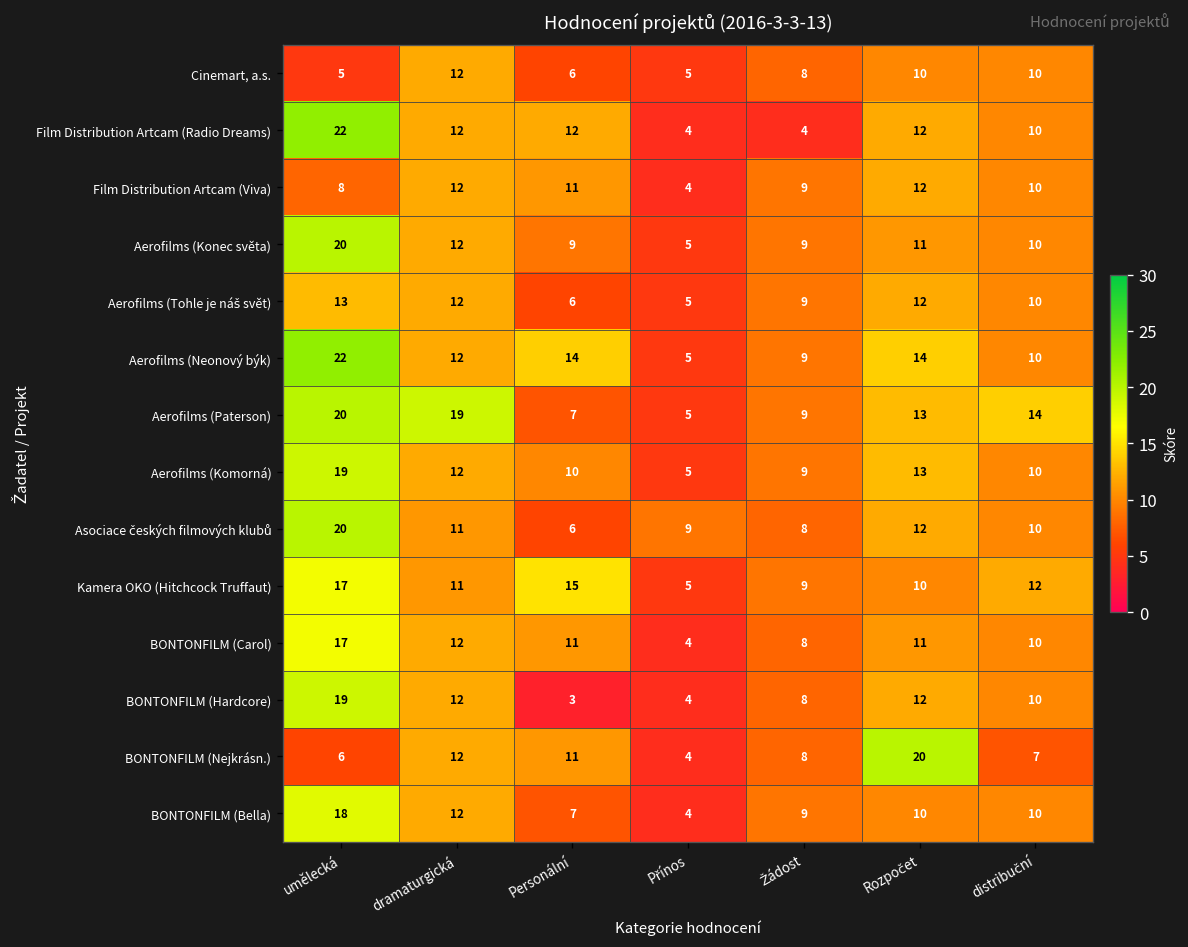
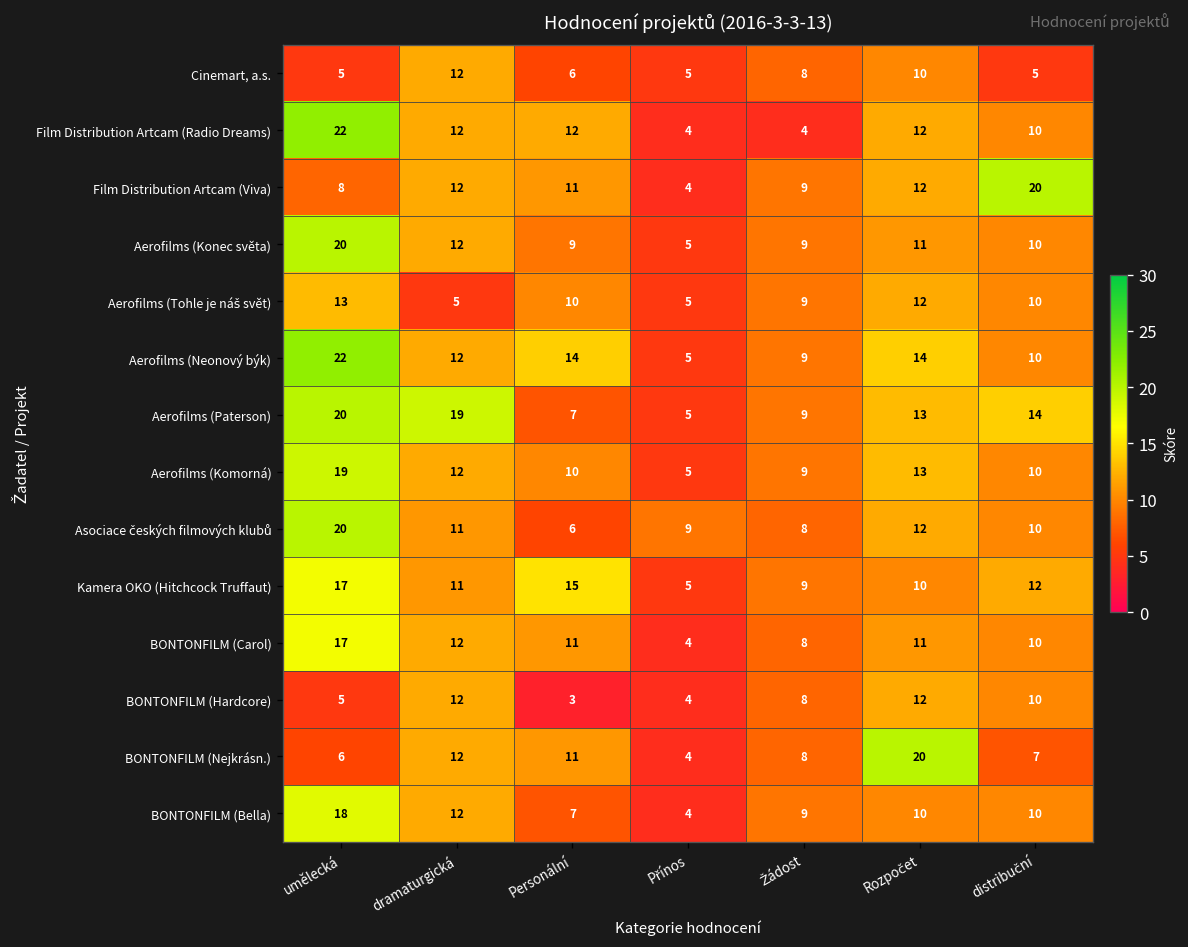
  {
    "Cinemart, a.s.": {
      "umělecká": 5,
      "dramaturgická": 12,
      "Personální": 6,
      "Přínos": 5,
      "Žádost": 8,
      "Rozpočet": 10,
-     "distribuční": 10
+     "distribuční": 5
    },
    "Film Distribution Artcam (Radio Dreams)": {
      "umělecká": 22,
      "dramaturgická": 12,
      "Personální": 12,
      "Přínos": 4,
      "Žádost": 4,
      "Rozpočet": 12,
      "distribuční": 10
    },
    "Film Distribution Artcam (Viva)": {
      "umělecká": 8,
      "dramaturgická": 12,
      "Personální": 11,
      "Přínos": 4,
      "Žádost": 9,
      "Rozpočet": 12,
-     "distribuční": 10
+     "distribuční": 20
    },
    "Aerofilms (Konec světa)": {
      "umělecká": 20,
      "dramaturgická": 12,
      "Personální": 9,
      "Přínos": 5,
      "Žádost": 9,
      "Rozpočet": 11,
      "distribuční": 10
    },
    "Aerofilms (Tohle je náš svět)": {
      "umělecká": 13,
-     "dramaturgická": 12,
-     "Personální": 6,
+     "dramaturgická": 5,
+     "Personální": 10,
      "Přínos": 5,
      "Žádost": 9,
      "Rozpočet": 12,
      "distribuční": 10
    },
    "Aerofilms (Neonový býk)": {
      "umělecká": 22,
      "dramaturgická": 12,
      "Personální": 14,
      "Přínos": 5,
      "Žádost": 9,
      "Rozpočet": 14,
      "distribuční": 10
    },
    "Aerofilms (Paterson)": {
      "umělecká": 20,
      "dramaturgická": 19,
      "Personální": 7,
      "Přínos": 5,
      "Žádost": 9,
      "Rozpočet": 13,
      "distribuční": 14
    },
    "Aerofilms (Komorná)": {
      "umělecká": 19,
      "dramaturgická": 12,
      "Personální": 10,
      "Přínos": 5,
      "Žádost": 9,
      "Rozpočet": 13,
      "distribuční": 10
    },
    "Asociace českých filmových klubů": {
      "umělecká": 20,
      "dramaturgická": 11,
      "Personální": 6,
      "Přínos": 9,
      "Žádost": 8,
      "Rozpočet": 12,
      "distribuční": 10
    },
    "Kamera OKO (Hitchcock Truffaut)": {
      "umělecká": 17,
      "dramaturgická": 11,
      "Personální": 15,
      "Přínos": 5,
      "Žádost": 9,
      "Rozpočet": 10,
      "distribuční": 12
    },
    "BONTONFILM (Carol)": {
      "umělecká": 17,
      "dramaturgická": 12,
      "Personální": 11,
      "Přínos": 4,
      "Žádost": 8,
      "Rozpočet": 11,
      "distribuční": 10
    },
    "BONTONFILM (Hardcore)": {
-     "umělecká": 19,
+     "umělecká": 5,
      "dramaturgická": 12,
      "Personální": 3,
      "Přínos": 4,
      "Žádost": 8,
      "Rozpočet": 12,
      "distribuční": 10
    },
    "BONTONFILM (Nejkrásn.)": {
      "umělecká": 6,
      "dramaturgická": 12,
      "Personální": 11,
      "Přínos": 4,
      "Žádost": 8,
      "Rozpočet": 20,
      "distribuční": 7
    },
    "BONTONFILM (Bella)": {
      "umělecká": 18,
      "dramaturgická": 12,
      "Personální": 7,
      "Přínos": 4,
      "Žádost": 9,
      "Rozpočet": 10,
      "distribuční": 10
    }
  }
